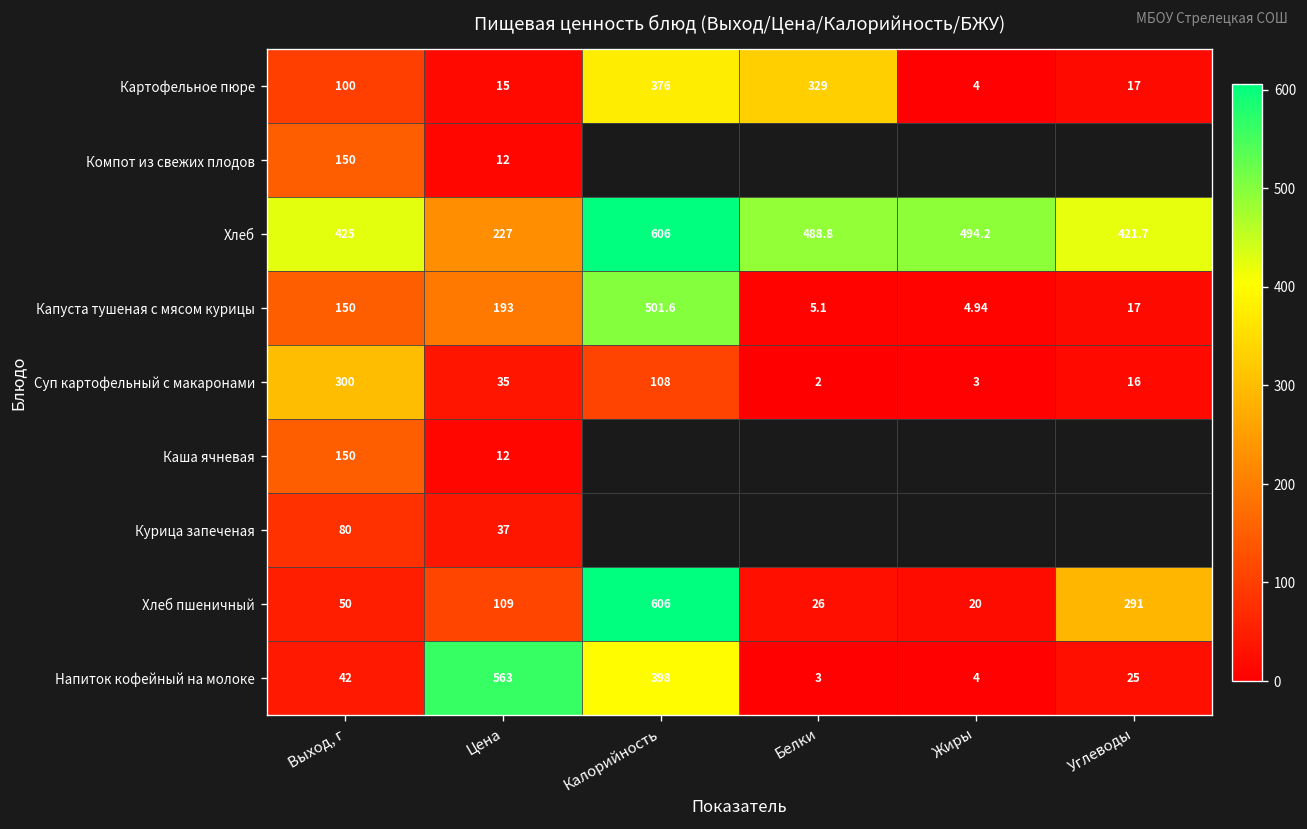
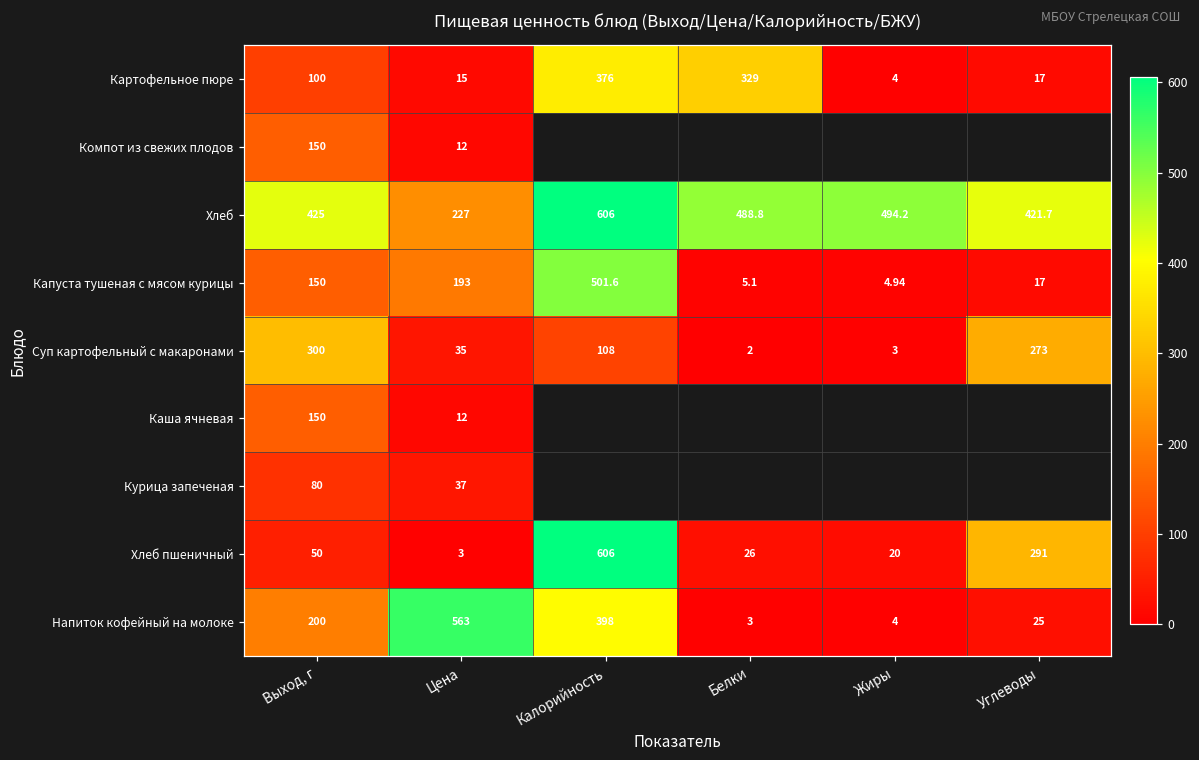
  {
    "Картофельное пюре": {
      "Выход, г": 100,
      "Цена": 15,
      "Калорийность": 376,
      "Белки": 329,
      "Жиры": 4,
      "Углеводы": 17
    },
    "Компот из свежих плодов": {
      "Выход, г": 150,
      "Цена": 12
    },
    "Хлеб": {
      "Выход, г": 425,
      "Цена": 227,
      "Калорийность": 606,
      "Белки": 488.8,
      "Жиры": 494.2,
      "Углеводы": 421.7
    },
    "Капуста тушеная с мясом курицы": {
      "Выход, г": 150,
      "Цена": 193,
      "Калорийность": 501.6,
      "Белки": 5.1,
      "Жиры": 4.94,
      "Углеводы": 17
    },
    "Суп картофельный с макаронами": {
      "Выход, г": 300,
      "Цена": 35,
      "Калорийность": 108,
      "Белки": 2,
      "Жиры": 3,
-     "Углеводы": 16
+     "Углеводы": 273
    },
    "Каша ячневая": {
      "Выход, г": 150,
      "Цена": 12
    },
    "Курица запеченая": {
      "Выход, г": 80,
      "Цена": 37
    },
    "Хлеб пшеничный": {
      "Выход, г": 50,
-     "Цена": 109,
+     "Цена": 3,
      "Калорийность": 606,
      "Белки": 26,
      "Жиры": 20,
      "Углеводы": 291
    },
    "Напиток кофейный на молоке": {
-     "Выход, г": 42,
+     "Выход, г": 200,
      "Цена": 563,
      "Калорийность": 398,
      "Белки": 3,
      "Жиры": 4,
      "Углеводы": 25
    }
  }
